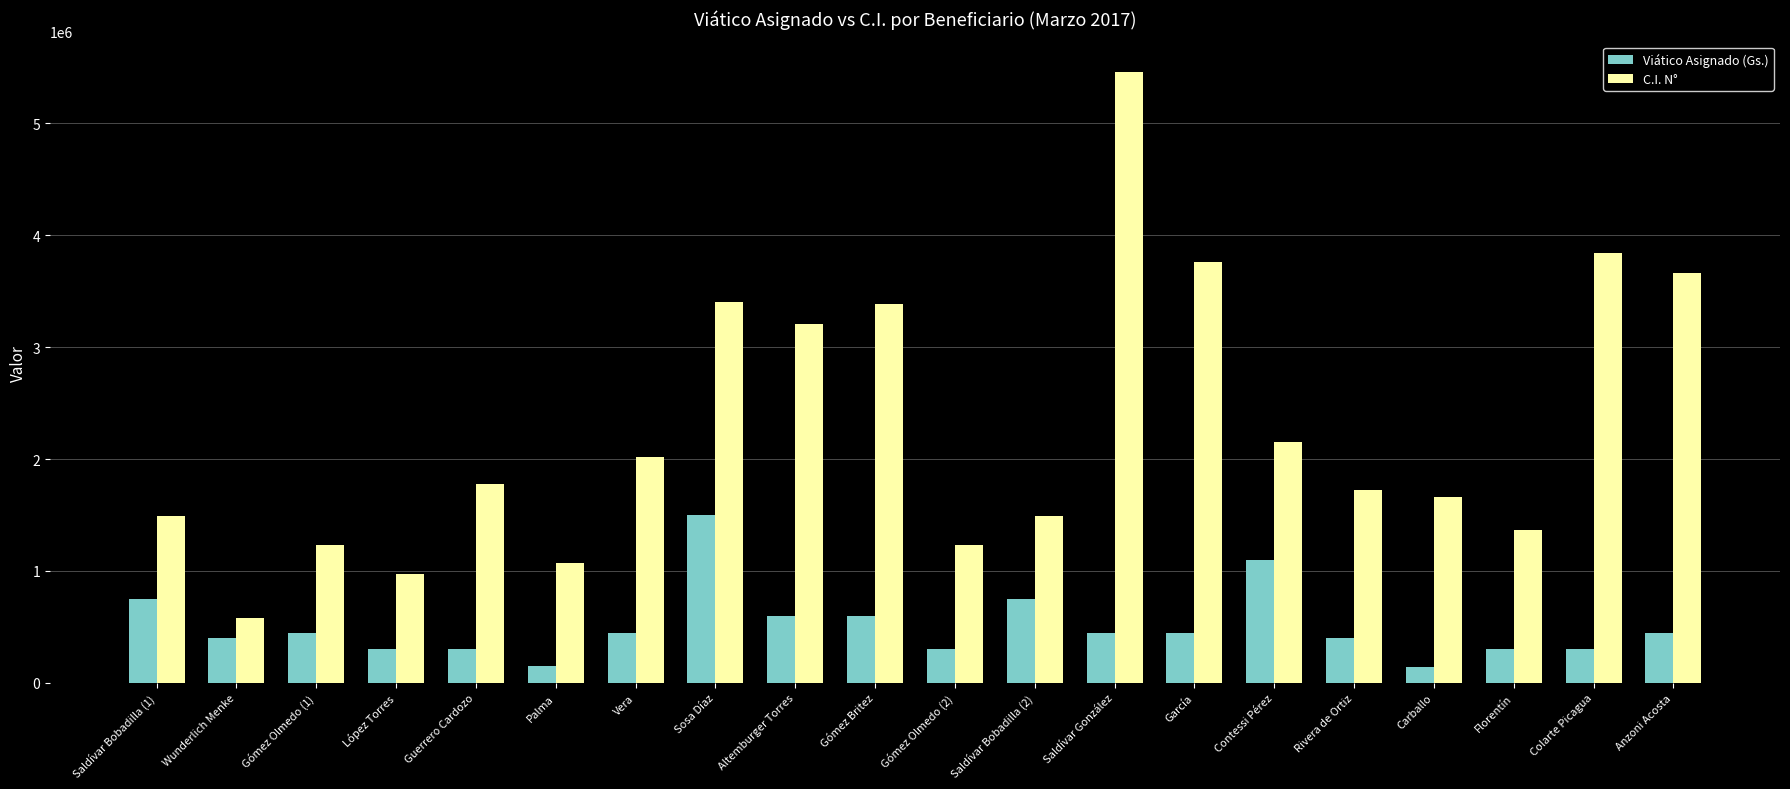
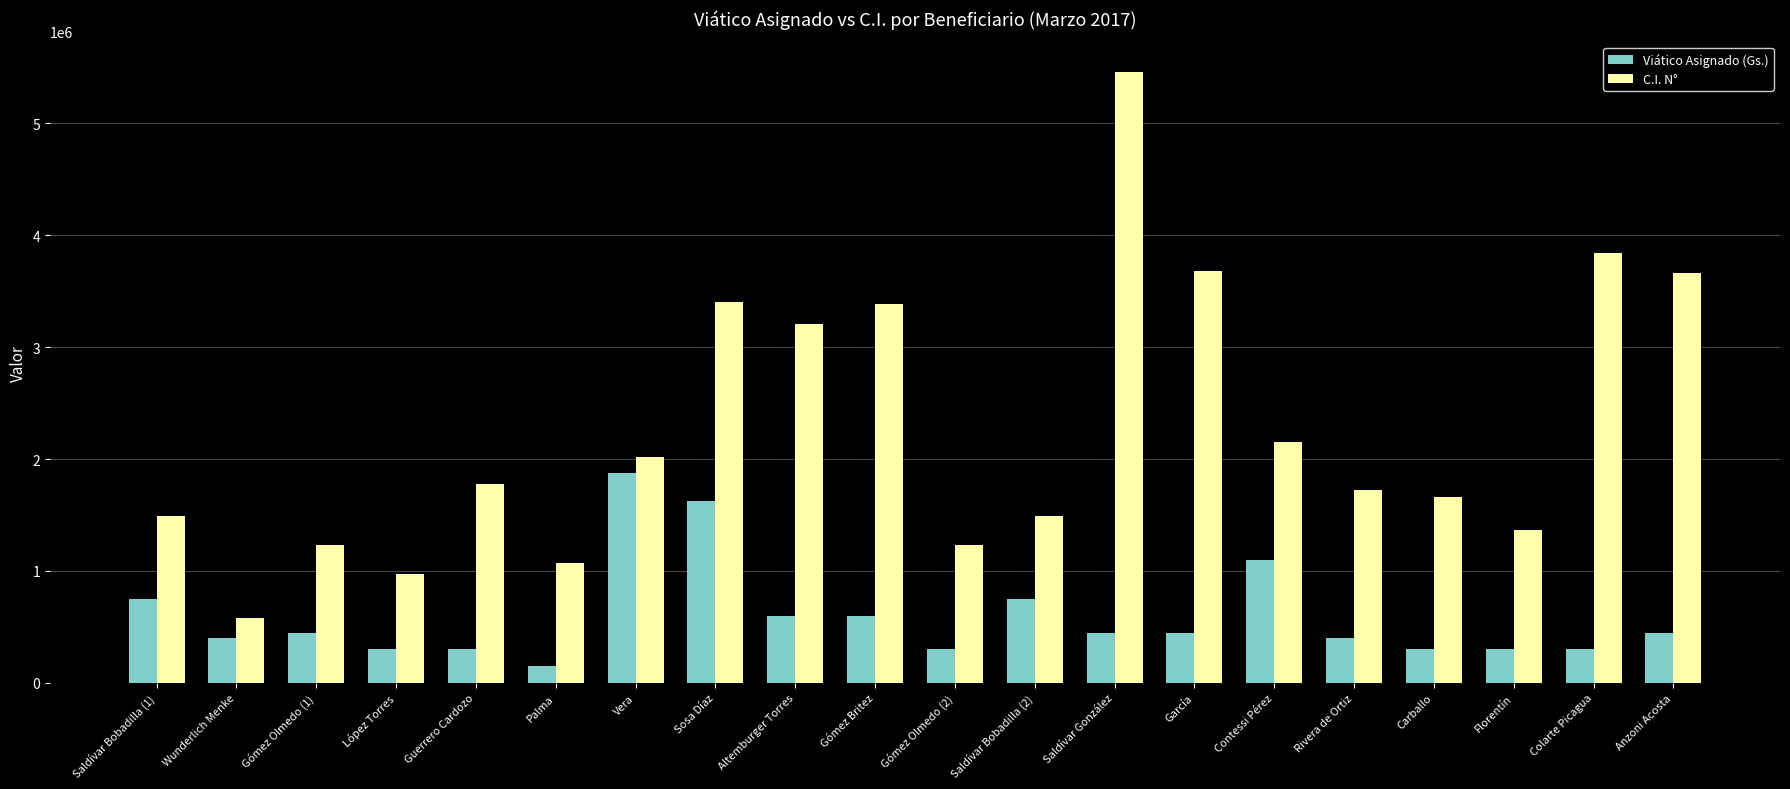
  {
    "Viático Asignado (Gs.)": {
      "Saldívar Bobadilla (1)": 750000,
      "Wunderlich Menke": 400000,
      "Gómez Olmedo (1)": 450000,
      "López Torres": 300000,
      "Guerrero Cardozo": 300000,
      "Palma": 150000,
-     "Vera": 450000,
-     "Sosa Díaz": 1500000,
+     "Vera": 1880000,
+     "Sosa Díaz": 1620000,
      "Altemburger Torres": 600000,
      "Gómez Britez": 600000,
      "Gómez Olmedo (2)": 300000,
      "Saldívar Bobadilla (2)": 750000,
      "Saldívar González": 450000,
      "García": 450000,
      "Contessi Pérez": 1100000,
      "Rivera de Ortiz": 400000,
-     "Carballo": 140000,
+     "Carballo": 300000,
      "Florentín": 300000,
      "Colarte Picagua": 300000,
      "Anzoni Acosta": 450000
    },
    "C.I. N°": {
      "Saldívar Bobadilla (1)": 1490000,
      "Wunderlich Menke": 580000,
      "Gómez Olmedo (1)": 1230000,
      "López Torres": 970000,
      "Guerrero Cardozo": 1780000,
      "Palma": 1070000,
      "Vera": 2020000,
      "Sosa Díaz": 3410000,
      "Altemburger Torres": 3200000,
      "Gómez Britez": 3380000,
      "Gómez Olmedo (2)": 1230000,
      "Saldívar Bobadilla (2)": 1490000,
      "Saldívar González": 5460000,
-     "García": 3760000,
+     "García": 3680000,
      "Contessi Pérez": 2150000,
      "Rivera de Ortiz": 1730000,
      "Carballo": 1660000,
      "Florentín": 1370000,
      "Colarte Picagua": 3840000,
      "Anzoni Acosta": 3660000
    }
  }
